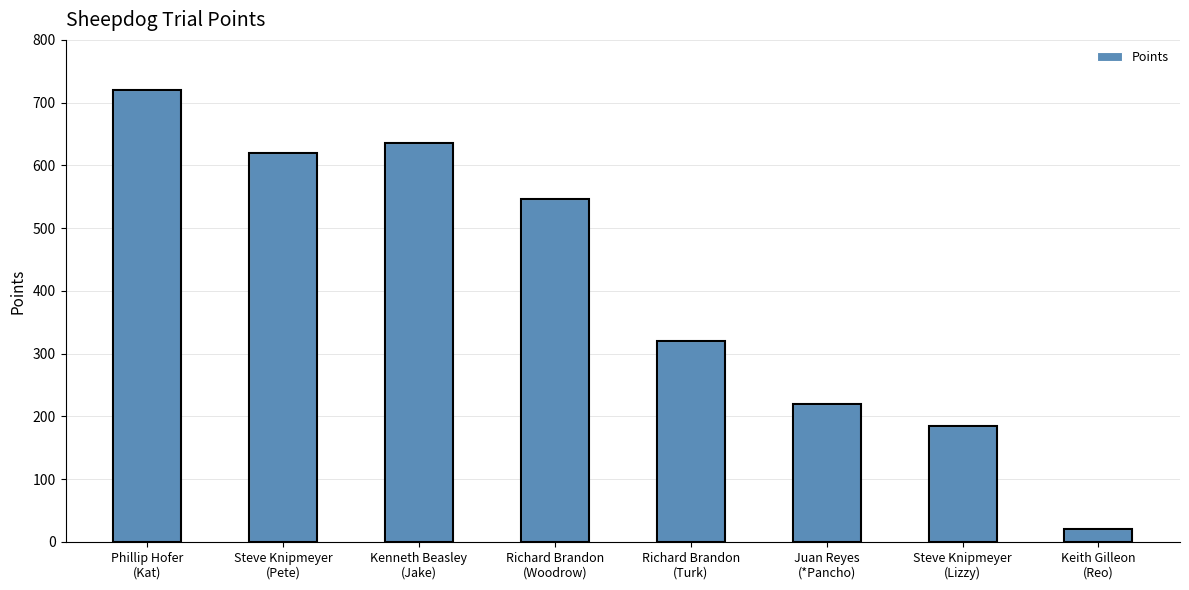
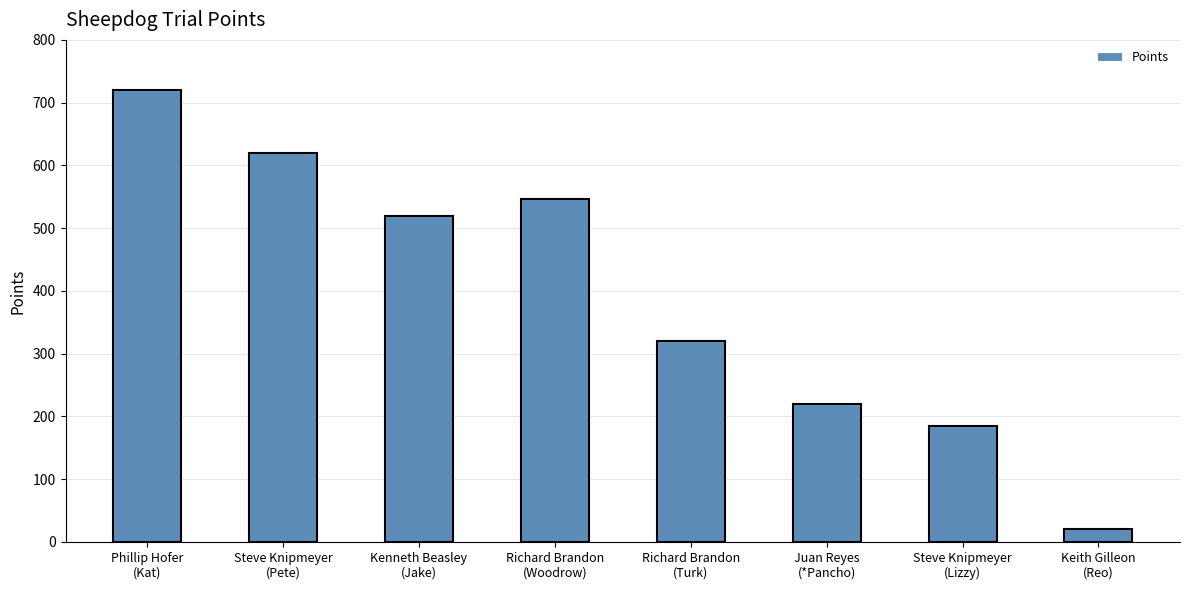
  {
    "Phillip Hofer (Kat)": 720,
    "Steve Knipmeyer (Pete)": 620,
-   "Kenneth Beasley (Jake)": 640,
+   "Kenneth Beasley (Jake)": 520,
    "Richard Brandon (Woodrow)": 550,
    "Richard Brandon (Turk)": 320,
    "Juan Reyes (*Pancho)": 220,
    "Steve Knipmeyer (Lizzy)": 190,
    "Keith Gilleon (Reo)": 20
  }
